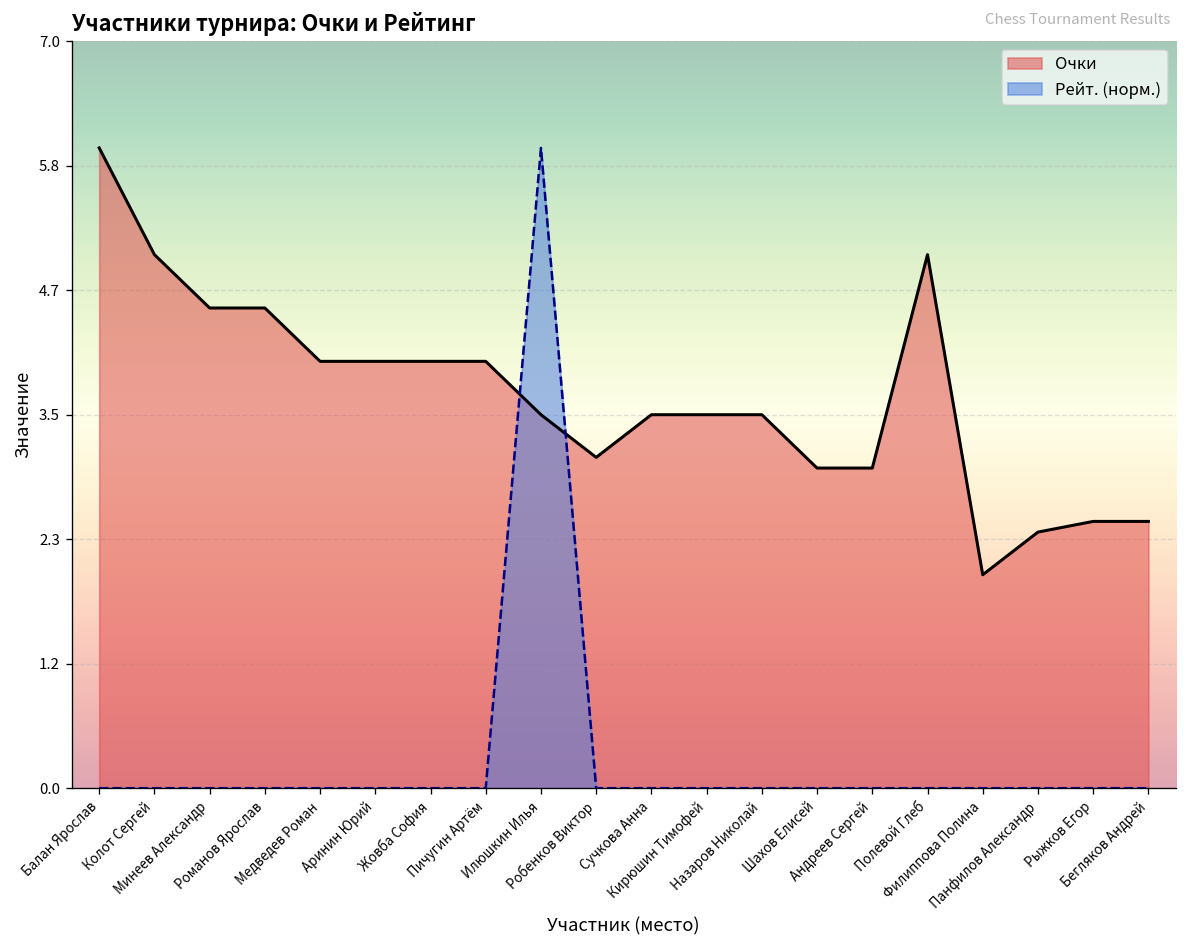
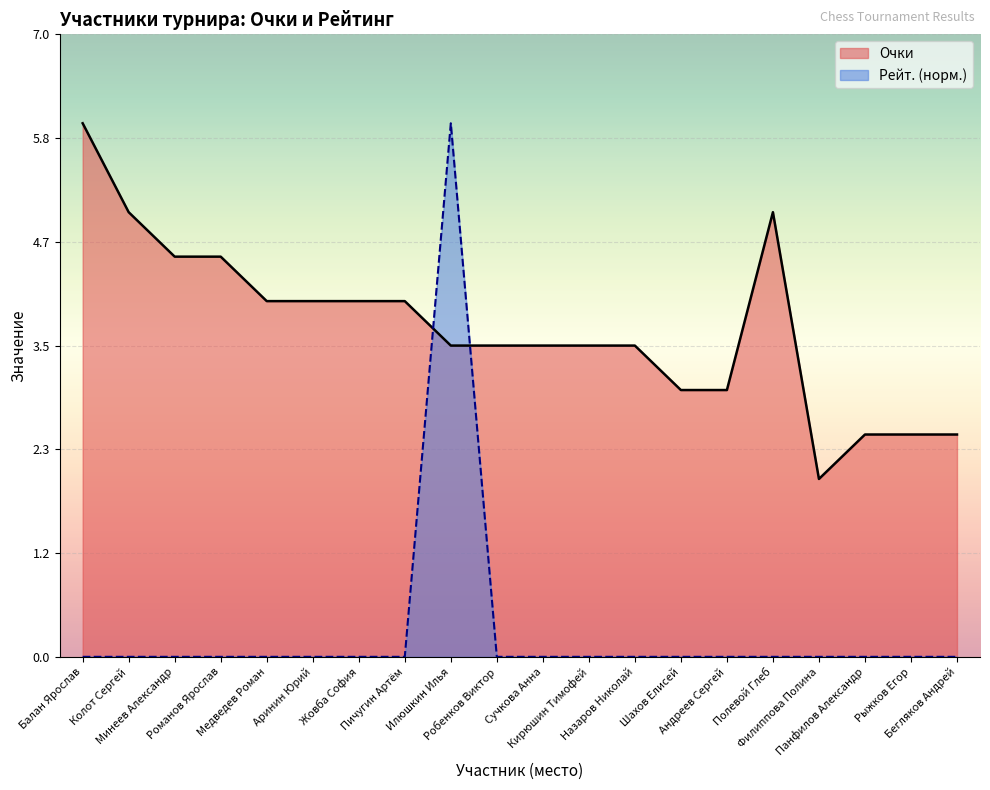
  {
    "Очки": {
      "Балан Ярослав": 6.0,
      "Колот Сергей": 5.0,
      "Минеев Александр": 4.5,
      "Романов Ярослав": 4.5,
      "Медведев Роман": 4.0,
      "Аринин Юрий": 4.0,
      "Жовба София": 4.0,
      "Пичугин Артём": 4.0,
      "Илюшкин Илья": 3.5,
-     "Робенков Виктор": 3.1,
+     "Робенков Виктор": 3.5,
      "Сучкова Анна": 3.5,
      "Кирюшин Тимофей": 3.5,
      "Назаров Николай": 3.5,
      "Шахов Елисей": 3.0,
      "Андреев Сергей": 3.0,
      "Полевой Глеб": 5.0,
      "Филиппова Полина": 2.0,
-     "Панфилов Александр": 2.4,
+     "Панфилов Александр": 2.5,
      "Рыжков Егор": 2.5,
      "Бегляков Андрей": 2.5
    },
    "Рейт. (норм.)": {
      "Балан Ярослав": 0.0,
      "Колот Сергей": 0.0,
      "Минеев Александр": 0.0,
      "Романов Ярослав": 0.0,
      "Медведев Роман": 0.0,
      "Аринин Юрий": 0.0,
      "Жовба София": 0.0,
      "Пичугин Артём": 0.0,
      "Илюшкин Илья": 6.0,
      "Робенков Виктор": 0.0,
      "Сучкова Анна": 0.0,
      "Кирюшин Тимофей": 0.0,
      "Назаров Николай": 0.0,
      "Шахов Елисей": 0.0,
      "Андреев Сергей": 0.0,
      "Полевой Глеб": 0.0,
      "Филиппова Полина": 0.0,
      "Панфилов Александр": 0.0,
      "Рыжков Егор": 0.0,
      "Бегляков Андрей": 0.0
    }
  }
